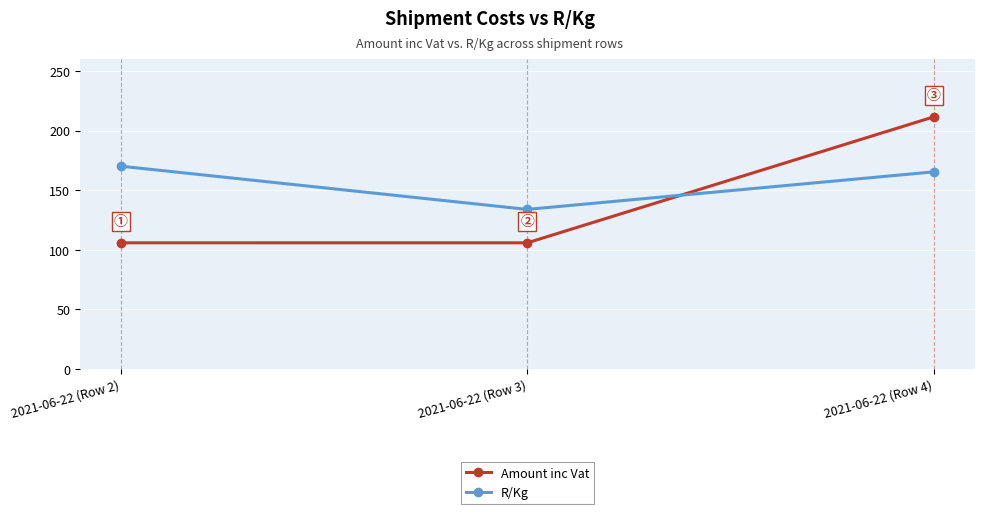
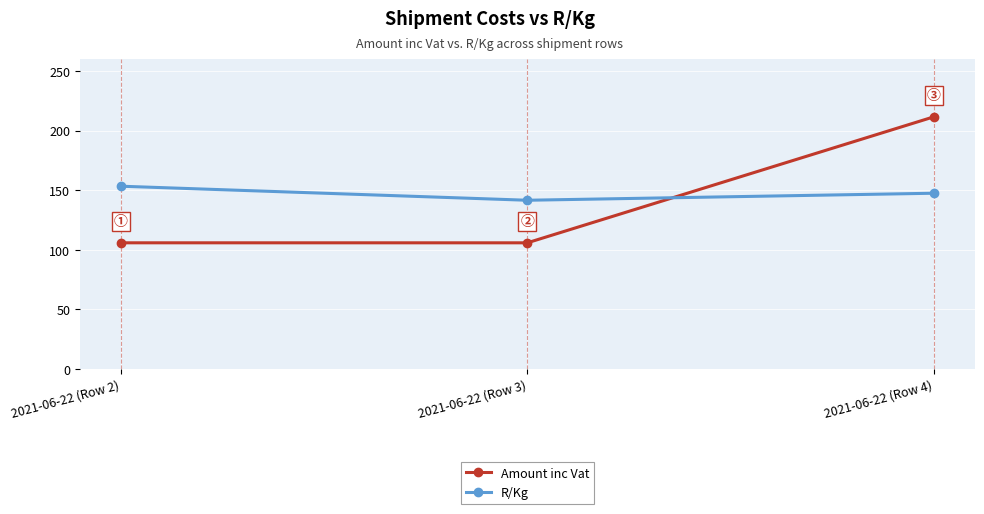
  {
    "Amount inc Vat": {
      "2021-06-22 (Row 2)": 106,
      "2021-06-22 (Row 3)": 106,
      "2021-06-22 (Row 4)": 212
    },
    "R/Kg": {
-     "2021-06-22 (Row 2)": 170,
-     "2021-06-22 (Row 3)": 134,
-     "2021-06-22 (Row 4)": 165
+     "2021-06-22 (Row 2)": 153,
+     "2021-06-22 (Row 3)": 142,
+     "2021-06-22 (Row 4)": 147
    }
  }
